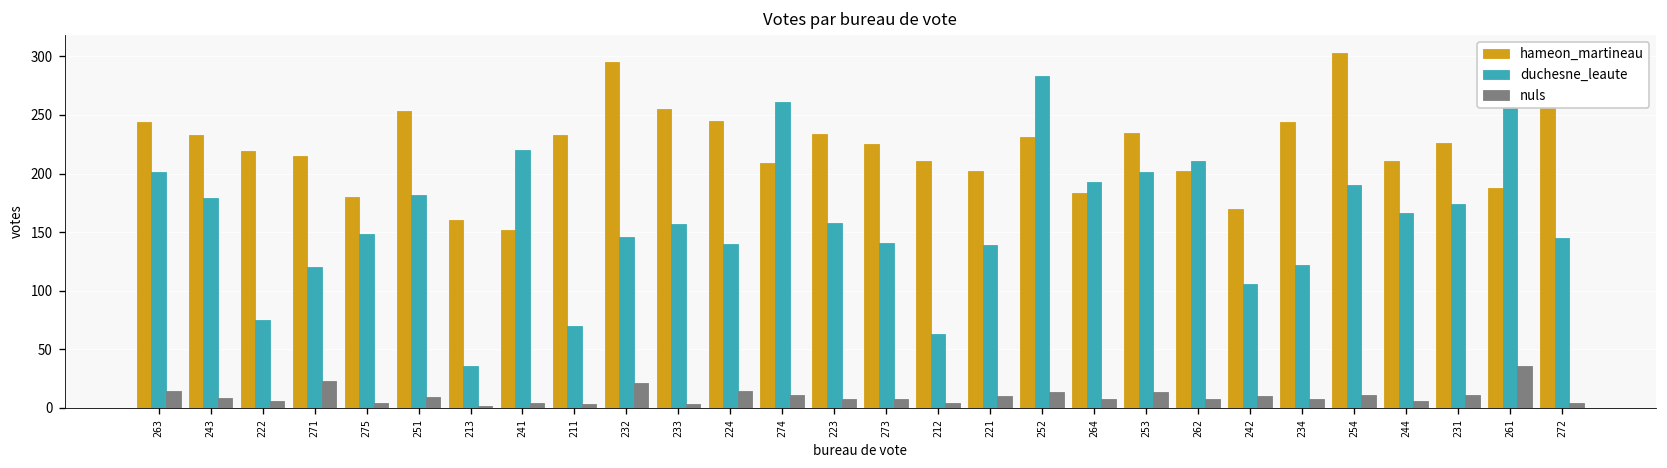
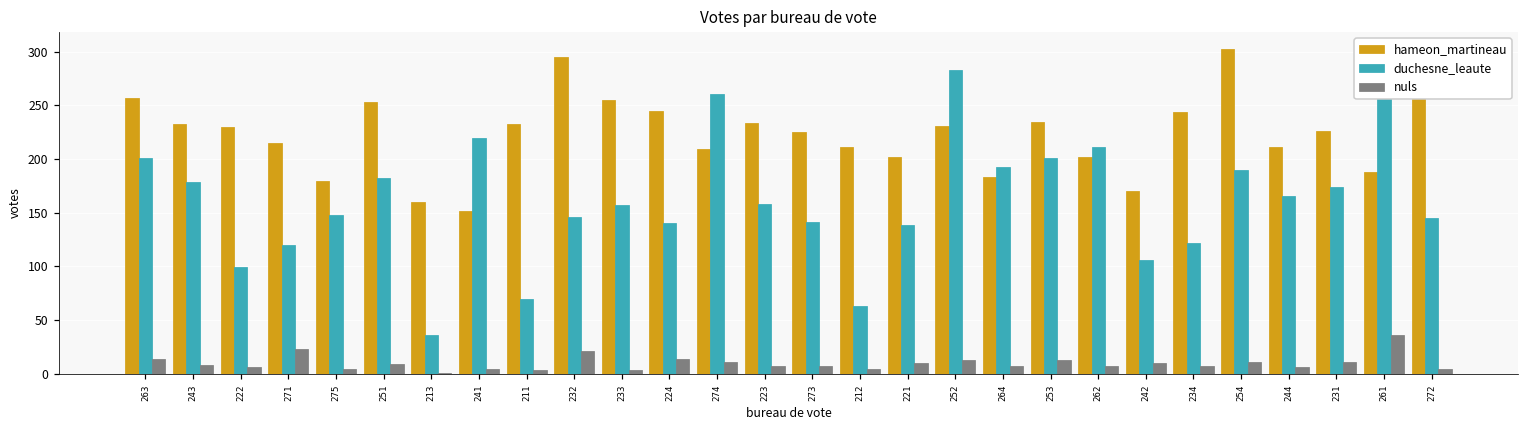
  {
    "hameon_martineau": {
-     "263": 240,
+     "263": 260,
      "243": 230,
-     "222": 220,
+     "222": 230,
      "271": 220,
      "275": 180,
      "251": 250,
      "213": 160,
      "241": 150,
      "211": 230,
      "232": 300,
      "233": 260,
      "224": 250,
      "274": 210,
      "223": 230,
      "273": 230,
      "212": 210,
      "221": 200,
      "252": 230,
      "264": 180,
      "253": 240,
      "262": 200,
      "242": 170,
      "234": 240,
      "254": 300,
      "244": 210,
      "231": 230,
      "261": 190,
      "272": 260
    },
    "duchesne_leaute": {
      "263": 200,
      "243": 180,
-     "222": 80,
+     "222": 100,
      "271": 120,
      "275": 150,
      "251": 180,
      "213": 40,
      "241": 220,
      "211": 70,
      "232": 150,
      "233": 160,
      "224": 140,
      "274": 260,
      "223": 160,
      "273": 140,
      "212": 60,
      "221": 140,
      "252": 280,
      "264": 190,
      "253": 200,
      "262": 210,
      "242": 110,
      "234": 120,
      "254": 190,
      "244": 170,
      "231": 170,
      "261": 260,
      "272": 150
    },
    "nuls": {
      "263": 10,
      "243": 10,
      "222": 10,
      "271": 20,
      "275": 0,
      "251": 10,
      "241": 0,
      "211": 0,
      "232": 20,
      "233": 0,
      "224": 10,
      "274": 10,
      "223": 10,
      "273": 10,
      "212": 0,
      "221": 10,
      "252": 10,
      "264": 10,
      "253": 10,
      "262": 10,
      "242": 10,
      "234": 10,
      "254": 10,
      "244": 10,
      "231": 10,
      "261": 40,
      "272": 0
    }
  }
